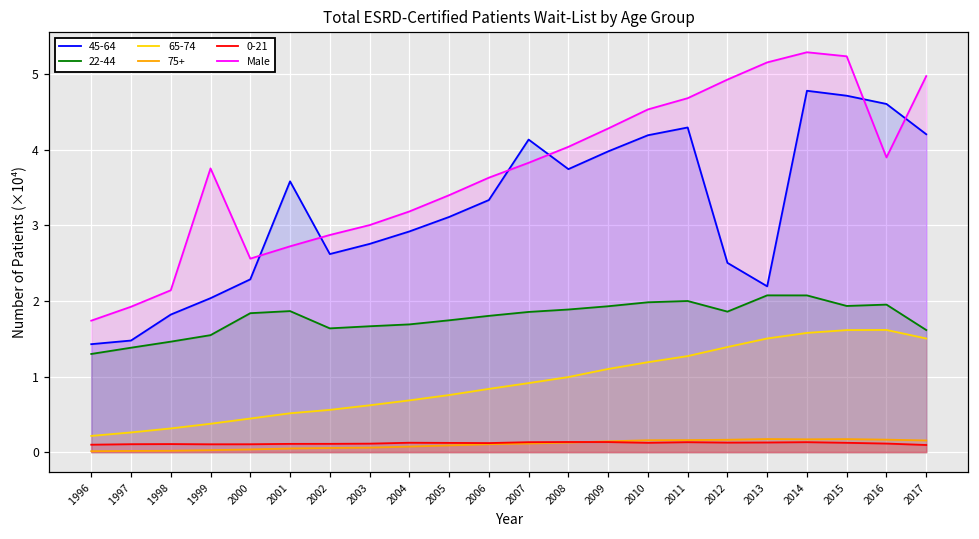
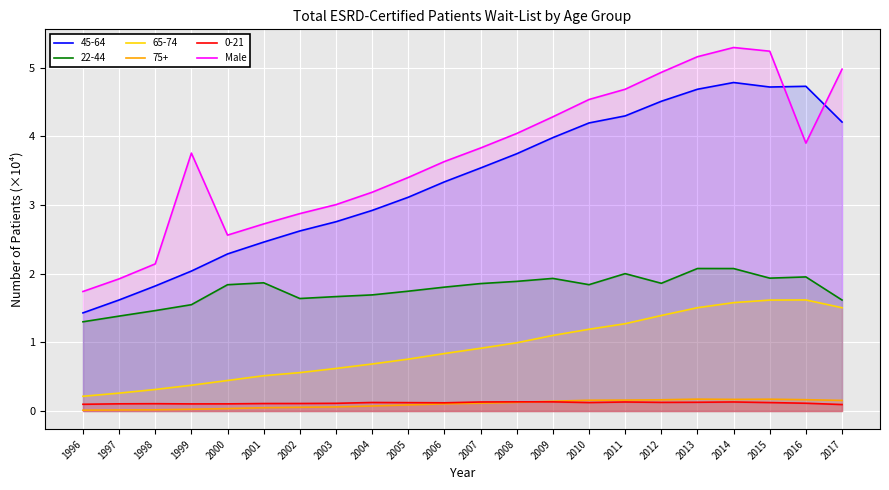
  {
    "45-64": {
      "1996": 1.4,
-     "1997": 1.5,
+     "1997": 1.6,
      "1998": 1.8,
      "1999": 2.0,
      "2000": 2.3,
-     "2001": 3.6,
+     "2001": 2.5,
      "2002": 2.6,
      "2003": 2.8,
      "2004": 2.9,
      "2005": 3.1,
      "2006": 3.3,
-     "2007": 4.1,
+     "2007": 3.5,
      "2008": 3.7,
      "2009": 4.0,
      "2010": 4.2,
      "2011": 4.3,
-     "2012": 2.5,
-     "2013": 2.2,
+     "2012": 4.5,
+     "2013": 4.7,
      "2014": 4.8,
      "2015": 4.7,
-     "2016": 4.6,
+     "2016": 4.7,
      "2017": 4.2
    },
    "22-44": {
      "1996": 1.3,
      "1997": 1.4,
      "1998": 1.5,
      "1999": 1.5,
      "2000": 1.8,
      "2001": 1.9,
      "2002": 1.6,
      "2003": 1.7,
      "2004": 1.7,
      "2005": 1.7,
      "2006": 1.8,
      "2007": 1.9,
      "2008": 1.9,
      "2009": 1.9,
-     "2010": 2.0,
+     "2010": 1.8,
      "2011": 2.0,
      "2012": 1.9,
      "2013": 2.1,
      "2014": 2.1,
      "2015": 1.9,
      "2016": 2.0,
      "2017": 1.6
    },
    "0-21": {
      "1996": 0.1,
      "1997": 0.1,
      "1998": 0.1,
      "1999": 0.1,
      "2000": 0.1,
      "2001": 0.1,
      "2002": 0.1,
      "2003": 0.1,
      "2004": 0.1,
      "2012": 0.1,
      "2013": 0.1,
      "2014": 0.1,
      "2015": 0.1,
      "2016": 0.1,
      "2017": 0.1
    },
    "Male": {
      "1996": 1.7,
      "1997": 1.9,
      "1998": 2.1,
      "1999": 3.8,
      "2000": 2.6,
      "2001": 2.7,
      "2002": 2.9,
      "2003": 3.0,
      "2004": 3.2,
      "2005": 3.4,
      "2006": 3.6,
      "2007": 3.8,
      "2008": 4.0,
      "2009": 4.3,
      "2010": 4.5,
      "2011": 4.7,
      "2012": 4.9,
      "2013": 5.2,
      "2014": 5.3,
      "2015": 5.2,
      "2016": 3.9,
      "2017": 5.0
    }
  }
